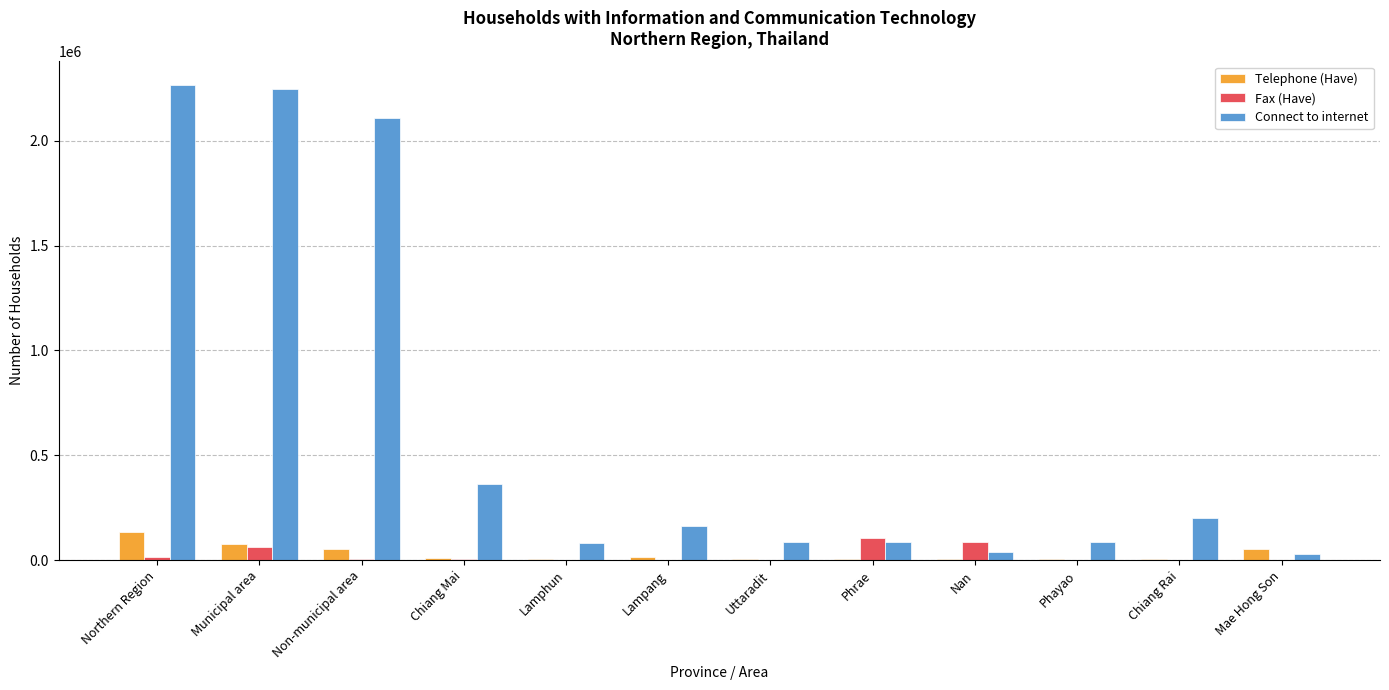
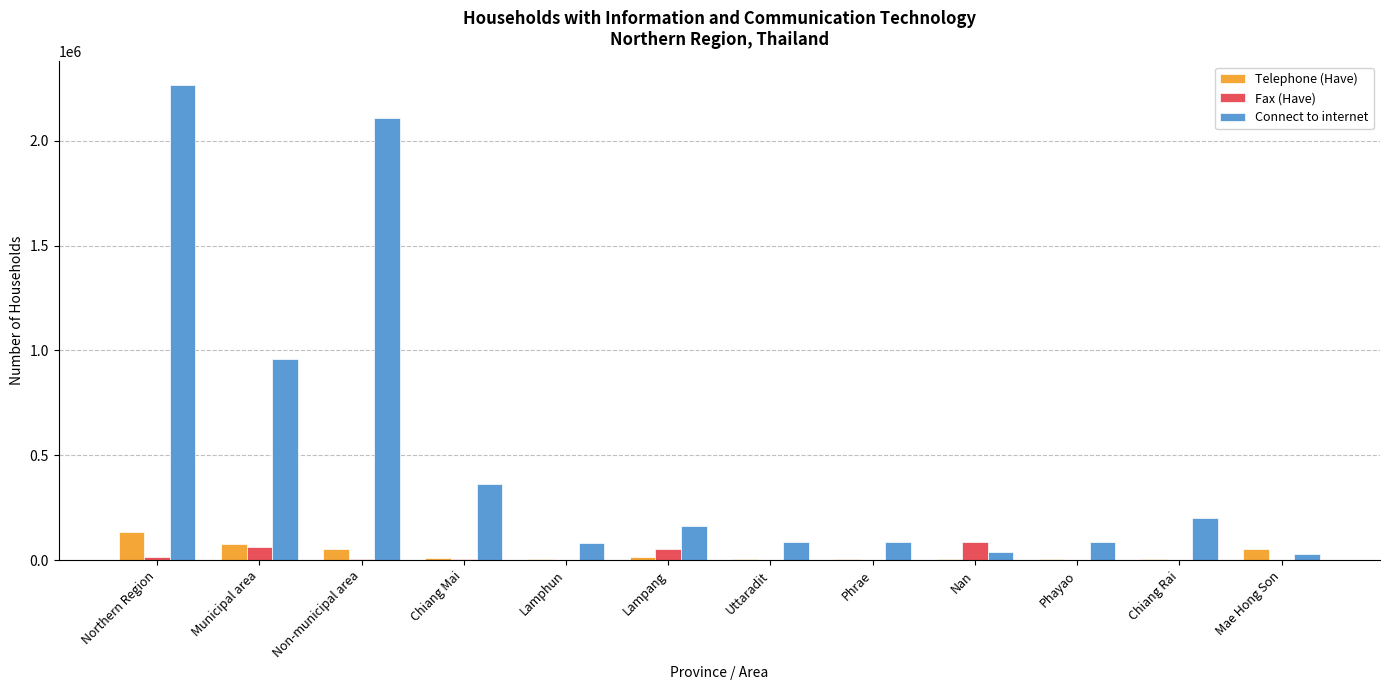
  {
    "Telephone (Have)": {
      "Northern Region": 130000,
      "Municipal area": 80000,
      "Non-municipal area": 50000,
      "Lampang": 10000,
      "Mae Hong Son": 50000
    },
    "Fax (Have)": {
      "Northern Region": 10000,
      "Municipal area": 60000,
-     "Lampang": 0,
+     "Lampang": 50000,
      "Uttaradit": 0,
-     "Phrae": 100000,
+     "Phrae": 0,
      "Nan": 80000
    },
    "Connect to internet": {
      "Northern Region": 2270000,
-     "Municipal area": 2250000,
+     "Municipal area": 960000,
      "Non-municipal area": 2110000,
      "Chiang Mai": 360000,
      "Lamphun": 80000,
      "Lampang": 160000,
      "Uttaradit": 90000,
      "Phrae": 90000,
      "Nan": 40000,
      "Phayao": 90000,
      "Chiang Rai": 200000,
      "Mae Hong Son": 30000
    }
  }
